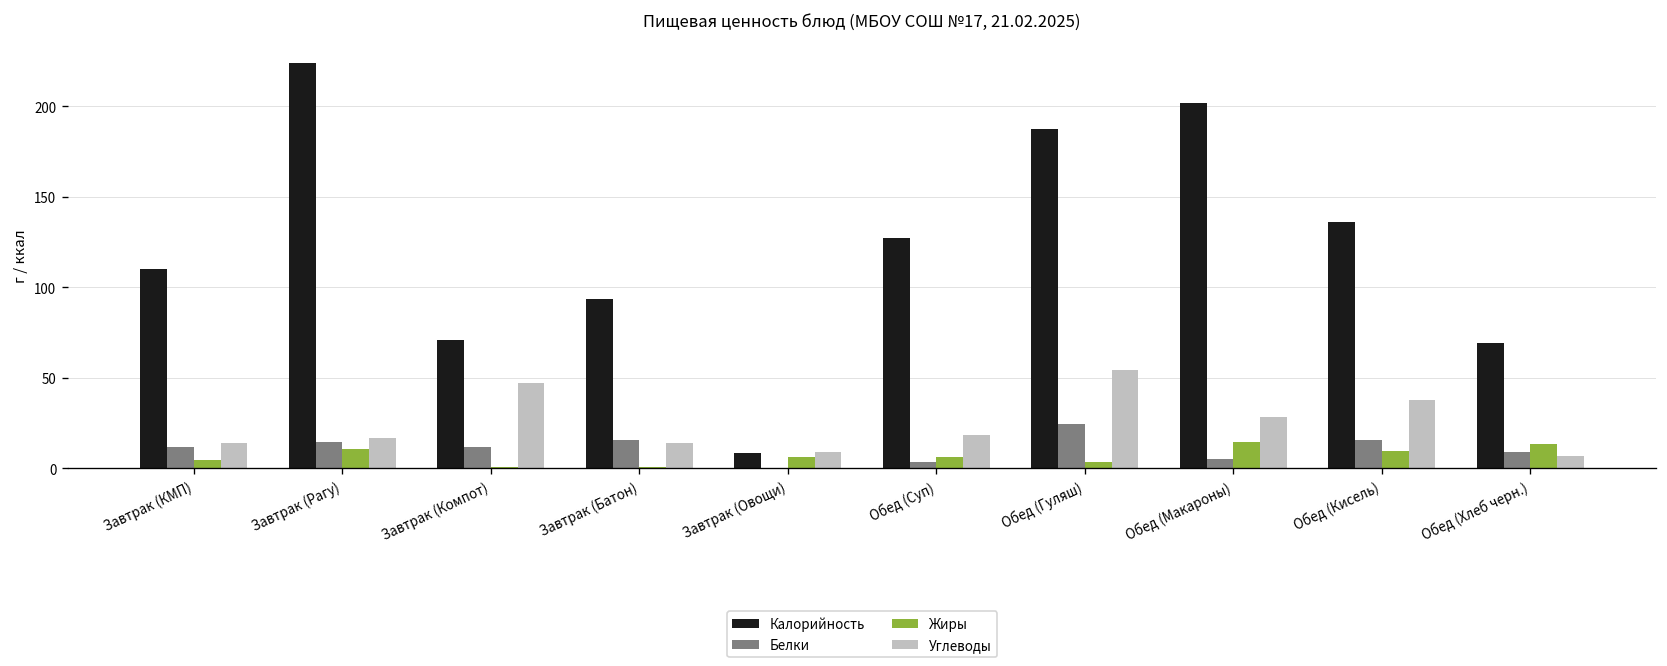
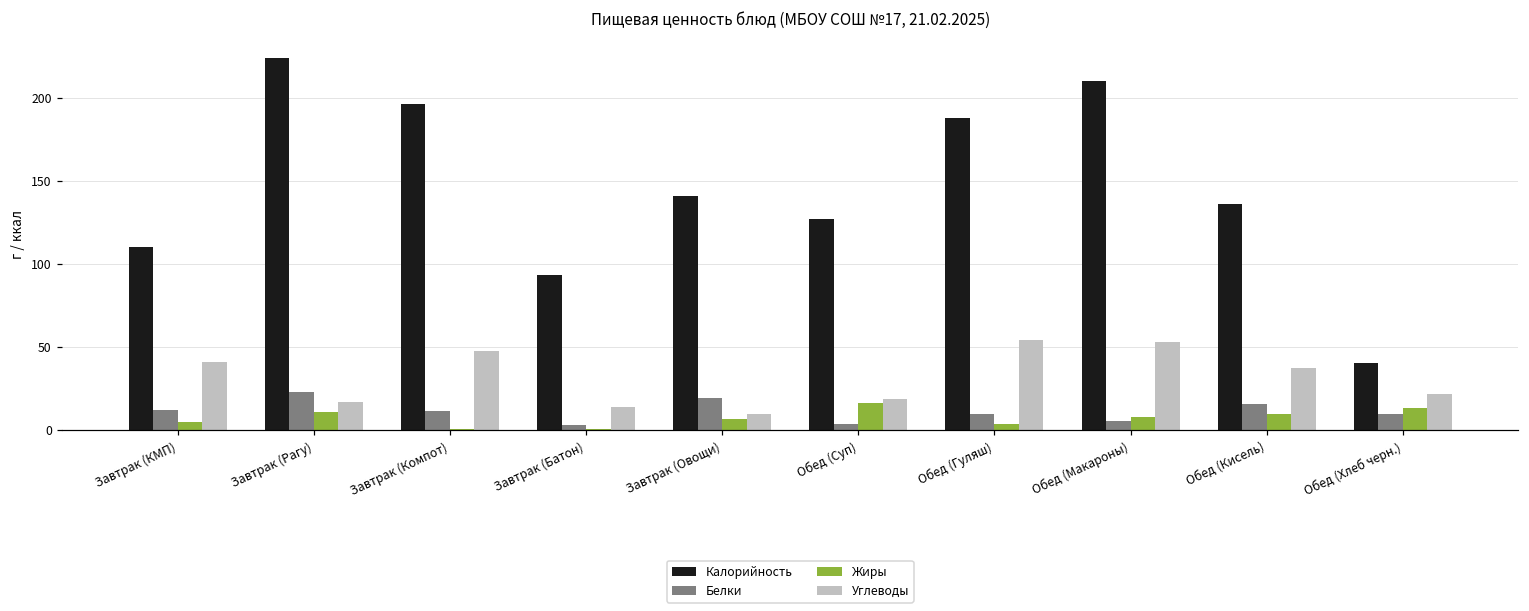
  {
    "Калорийность": {
      "Завтрак (КМП)": 110,
      "Завтрак (Рагу)": 224,
-     "Завтрак (Компот)": 71,
+     "Завтрак (Компот)": 196,
      "Завтрак (Батон)": 94,
-     "Завтрак (Овощи)": 8,
+     "Завтрак (Овощи)": 141,
      "Обед (Суп)": 127,
      "Обед (Гуляш)": 188,
-     "Обед (Макароны)": 202,
+     "Обед (Макароны)": 210,
      "Обед (Кисель)": 136,
-     "Обед (Хлеб черн.)": 69
+     "Обед (Хлеб черн.)": 40
    },
    "Белки": {
      "Завтрак (КМП)": 12,
-     "Завтрак (Рагу)": 14,
+     "Завтрак (Рагу)": 23,
      "Завтрак (Компот)": 12,
-     "Завтрак (Батон)": 15,
-     "Завтрак (Овощи)": 0,
+     "Завтрак (Батон)": 3,
+     "Завтрак (Овощи)": 19,
      "Обед (Суп)": 3,
-     "Обед (Гуляш)": 25,
+     "Обед (Гуляш)": 10,
      "Обед (Макароны)": 5,
      "Обед (Кисель)": 16,
      "Обед (Хлеб черн.)": 9
    },
    "Жиры": {
      "Завтрак (КМП)": 5,
      "Завтрак (Рагу)": 11,
      "Завтрак (Овощи)": 6,
-     "Обед (Суп)": 6,
+     "Обед (Суп)": 16,
      "Обед (Гуляш)": 4,
-     "Обед (Макароны)": 15,
+     "Обед (Макароны)": 8,
      "Обед (Кисель)": 10,
      "Обед (Хлеб черн.)": 13
    },
    "Углеводы": {
-     "Завтрак (КМП)": 14,
+     "Завтрак (КМП)": 41,
      "Завтрак (Рагу)": 17,
      "Завтрак (Компот)": 47,
      "Завтрак (Батон)": 14,
      "Завтрак (Овощи)": 9,
      "Обед (Суп)": 19,
      "Обед (Гуляш)": 54,
-     "Обед (Макароны)": 29,
+     "Обед (Макароны)": 53,
      "Обед (Кисель)": 38,
-     "Обед (Хлеб черн.)": 7
+     "Обед (Хлеб черн.)": 22
    }
  }
